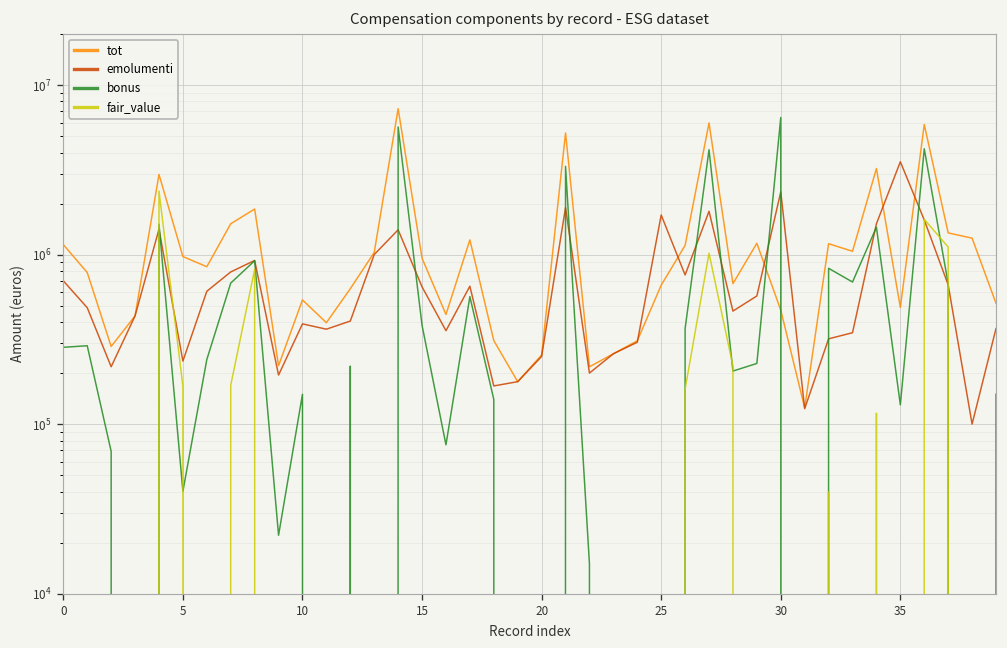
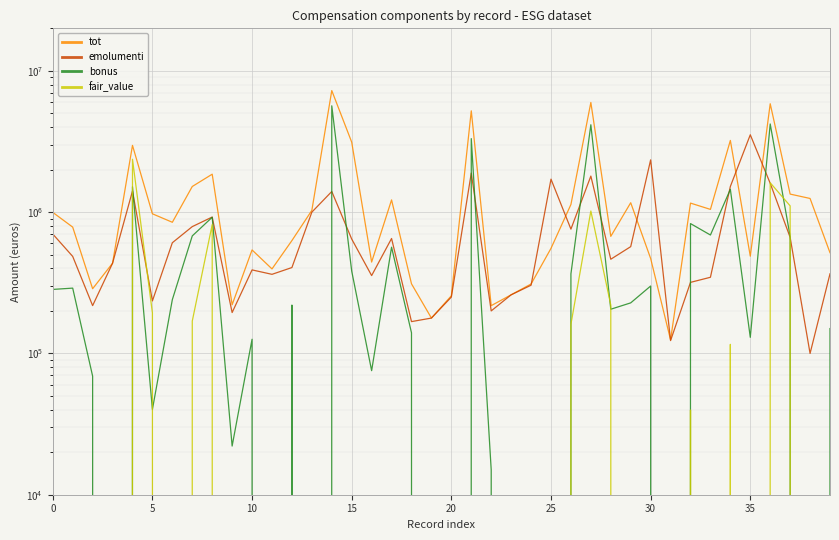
  {
    "tot": {
-     "0": 1100000,
+     "0": 1000000,
      "5": 1000000,
      "10": 540000,
-     "15": 1000000,
-     "25": 700000,
+     "15": 3100000,
+     "25": 550000,
      "30": 470000,
      "35": 490000
    },
    "emolumenti": {
      "0": 700000,
      "5": 240000,
      "10": 390000,
      "15": 600000,
      "25": 1700000,
      "30": 2300000,
      "35": 3500000
    },
    "bonus": {
      "0": 280000,
      "5": 40000,
-     "10": 150000,
+     "10": 130000,
      "15": 380000,
-     "30": 6000000,
+     "30": 300000,
      "35": 130000
    },
    "fair_value": {
-     "5": 170000
+     "5": 190000
    }
  }
